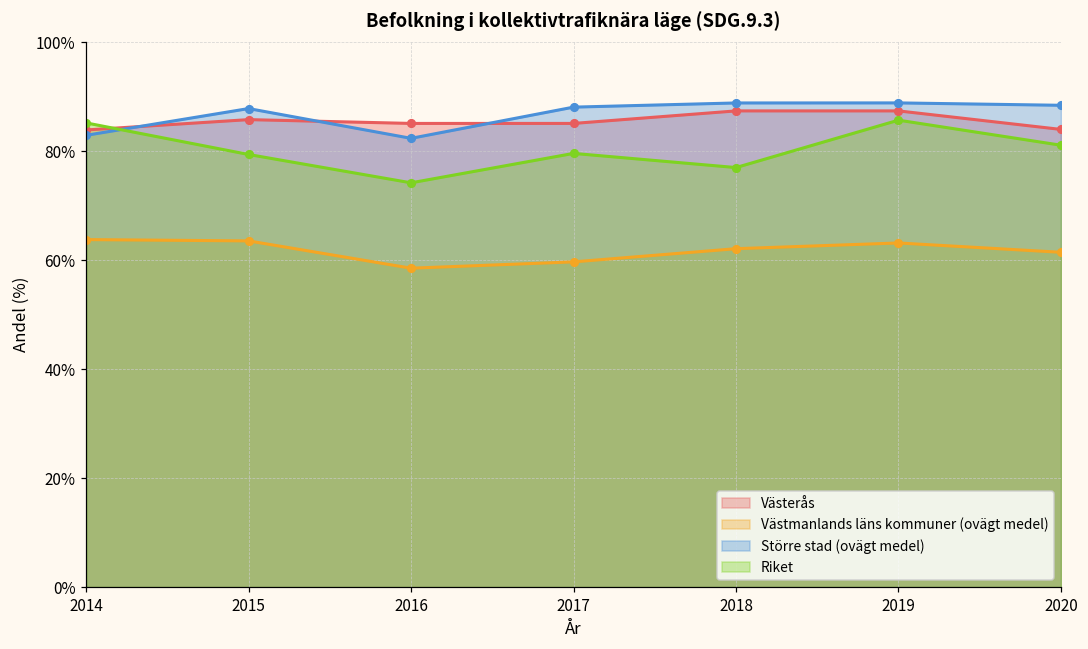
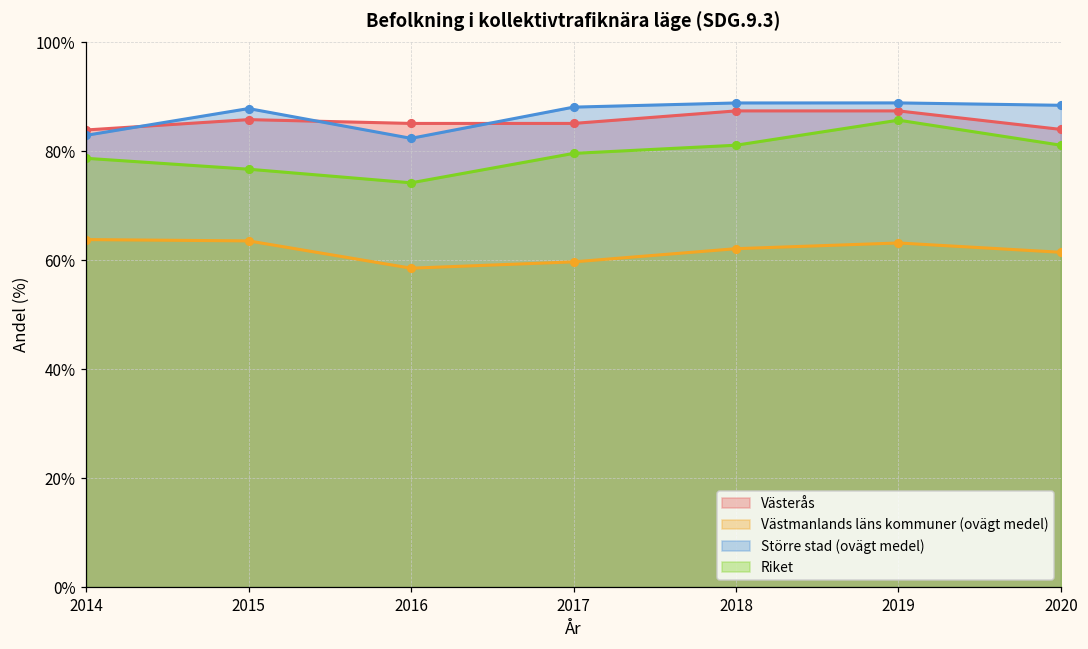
  {
    "Större stad (ovägt medel)": {
      "2014": "83%",
      "2015": "88%",
      "2016": "82%",
      "2017": "88%",
      "2018": "89%",
      "2019": "89%",
      "2020": "88%"
    },
    "Riket": {
-     "2014": "85%",
-     "2015": "79%",
+     "2014": "79%",
+     "2015": "77%",
      "2016": "74%",
      "2017": "80%",
-     "2018": "77%",
+     "2018": "81%",
      "2019": "86%",
      "2020": "81%"
    }
  }
